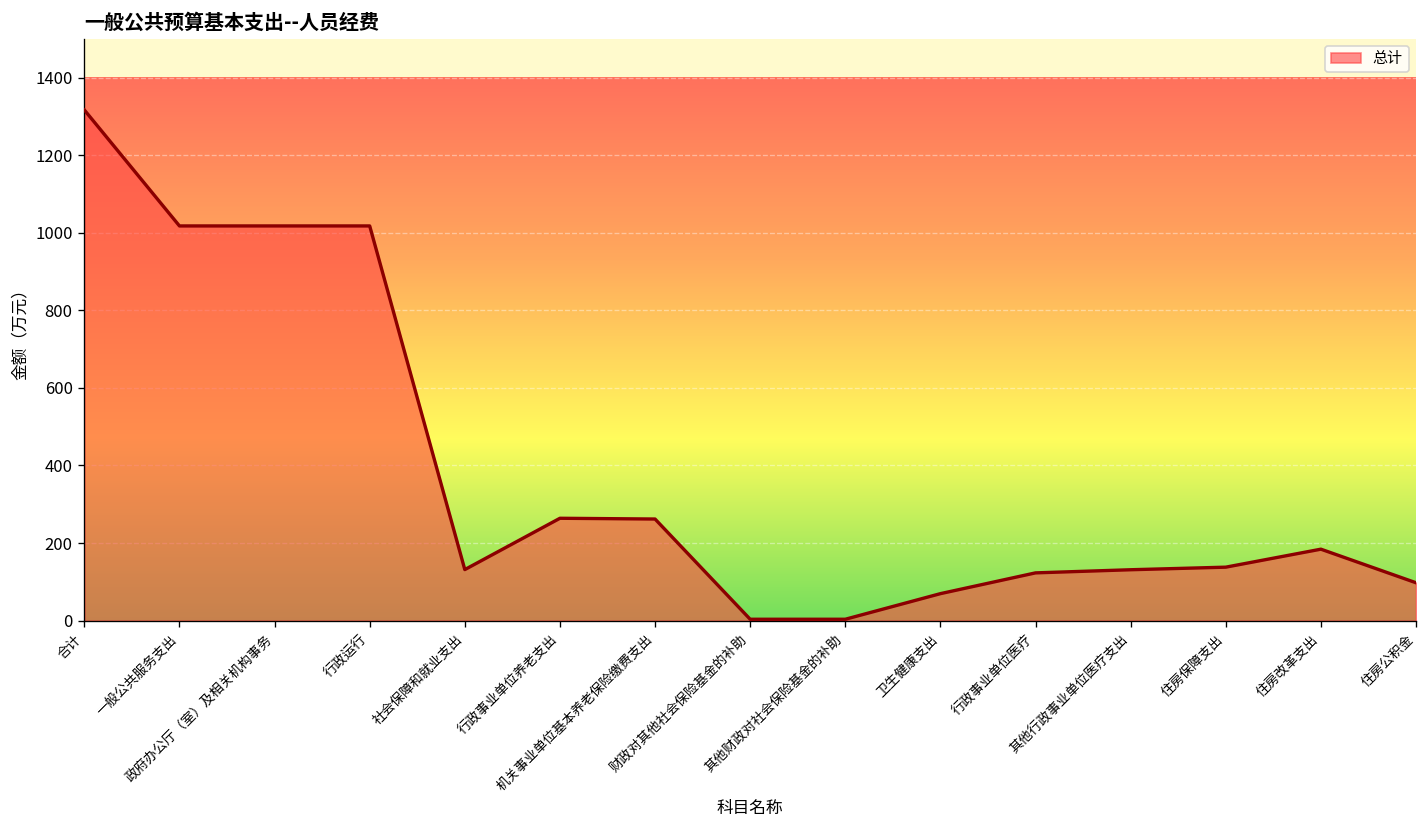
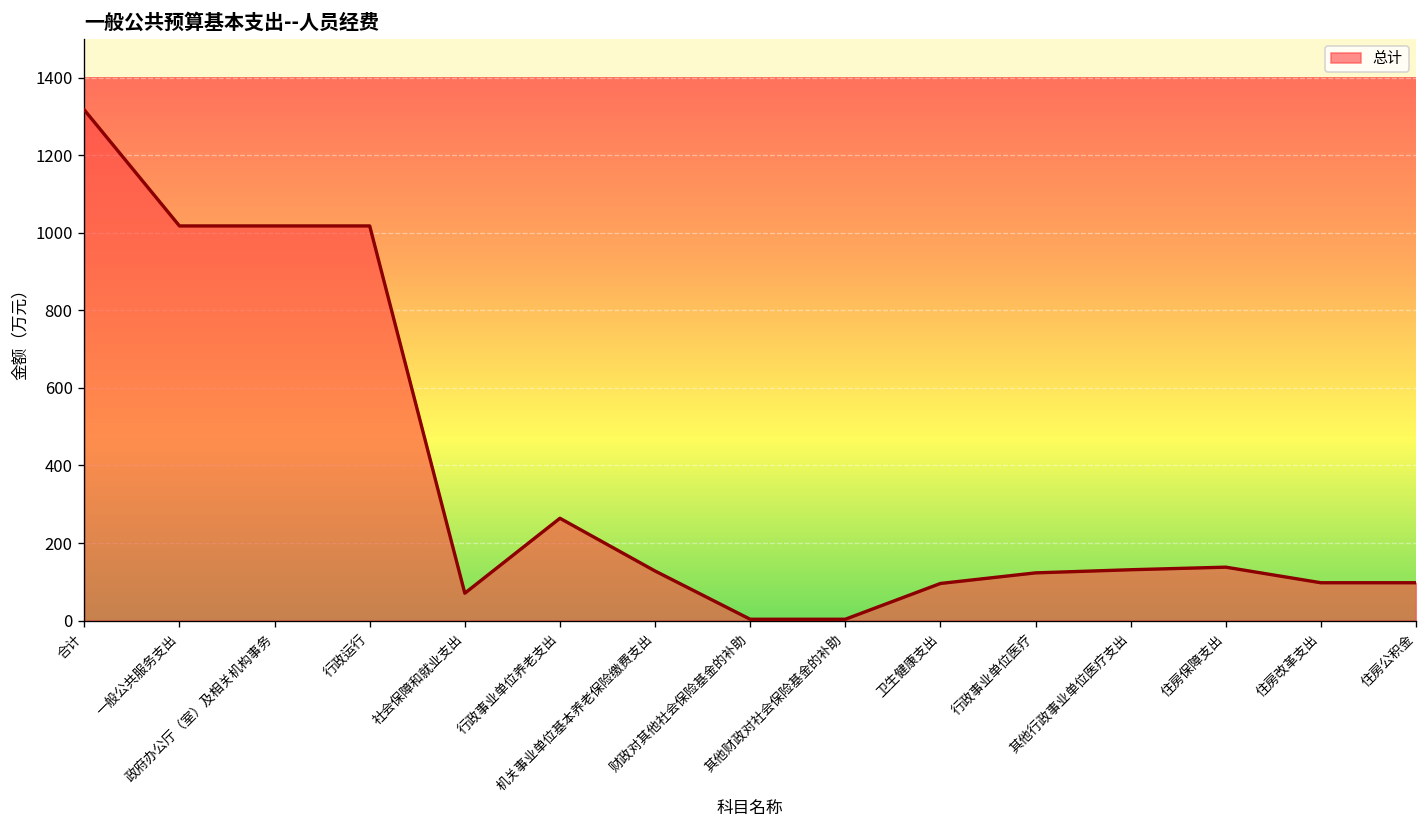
  {
    "合计": 1320,
    "一般公共服务支出": 1020,
    "政府办公厅（室）及相关机构事务": 1020,
    "行政运行": 1020,
-   "社会保障和就业支出": 130,
+   "社会保障和就业支出": 70,
    "行政事业单位养老支出": 260,
-   "机关事业单位基本养老保险缴费支出": 260,
+   "机关事业单位基本养老保险缴费支出": 130,
    "财政对其他社会保险基金的补助": 0,
    "其他财政对社会保险基金的补助": 0,
-   "卫生健康支出": 70,
+   "卫生健康支出": 100,
    "行政事业单位医疗": 120,
    "其他行政事业单位医疗支出": 130,
    "住房保障支出": 140,
-   "住房改革支出": 180,
+   "住房改革支出": 100,
    "住房公积金": 100
  }
